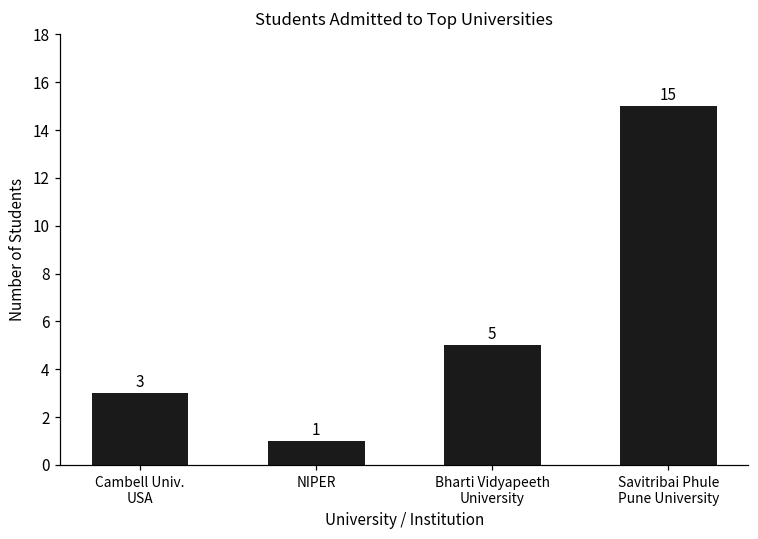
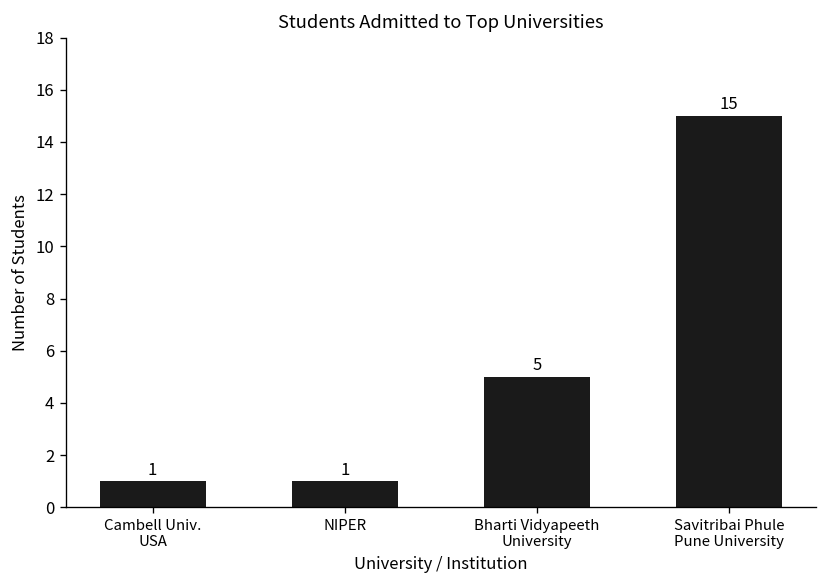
  {
-   "Cambell Univ. USA": 3,
+   "Cambell Univ. USA": 1,
    "NIPER": 1,
    "Bharti Vidyapeeth University": 5,
    "Savitribai Phule Pune University": 15
  }
